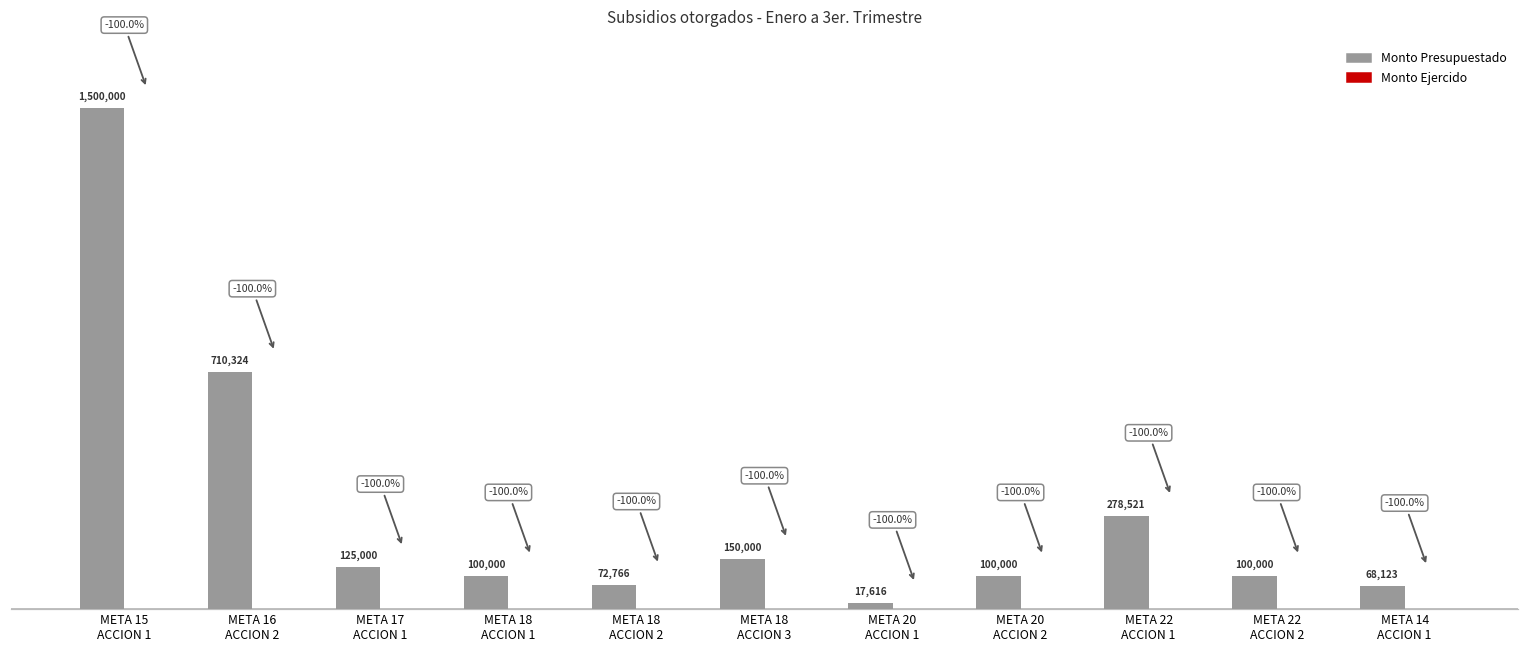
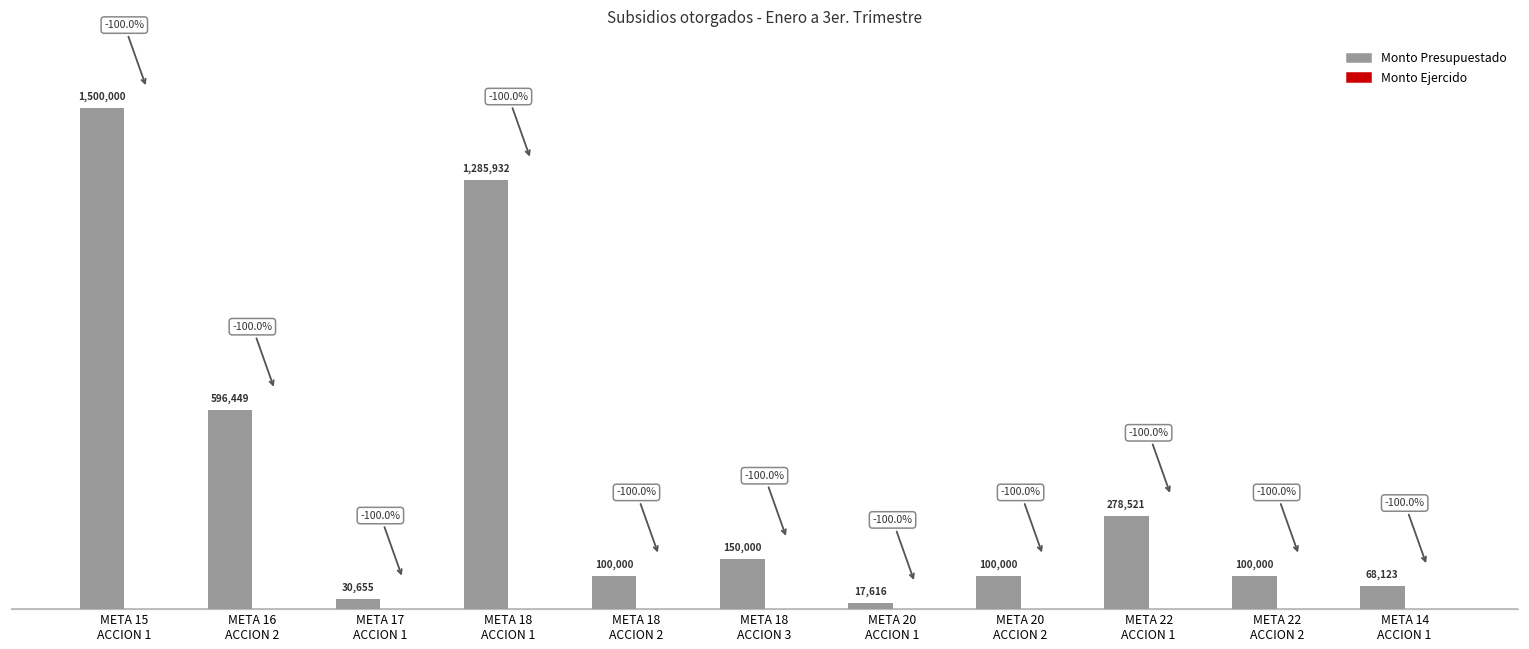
  {
    "Monto Presupuestado": {
      "META 15 ACCION 1": "1,500,000",
-     "META 16 ACCION 2": "710,324",
-     "META 17 ACCION 1": "125,000",
-     "META 18 ACCION 1": "100,000",
-     "META 18 ACCION 2": "72,766",
+     "META 16 ACCION 2": "596,449",
+     "META 17 ACCION 1": "30,655",
+     "META 18 ACCION 1": "1,285,932",
+     "META 18 ACCION 2": "100,000",
      "META 18 ACCION 3": "150,000",
      "META 20 ACCION 1": "17,616",
      "META 20 ACCION 2": "100,000",
      "META 22 ACCION 1": "278,521",
      "META 22 ACCION 2": "100,000",
      "META 14 ACCION 1": "68,123"
    }
  }
